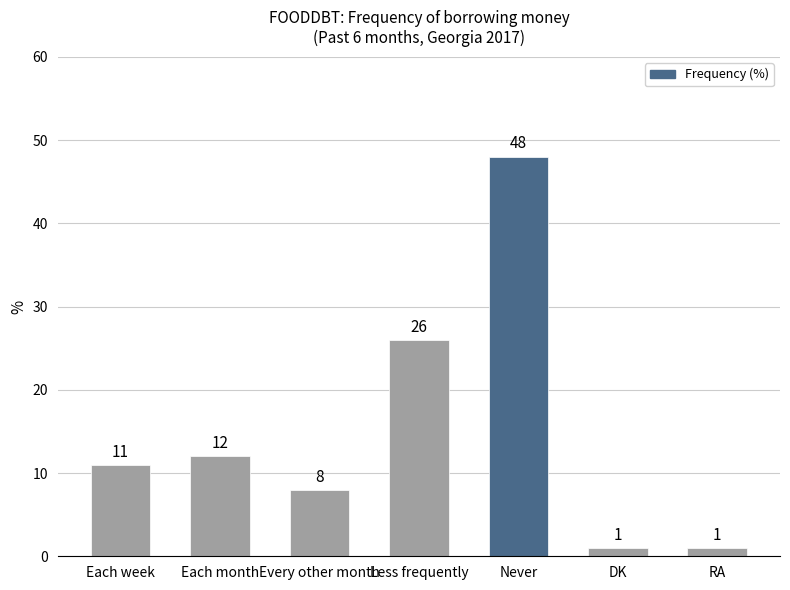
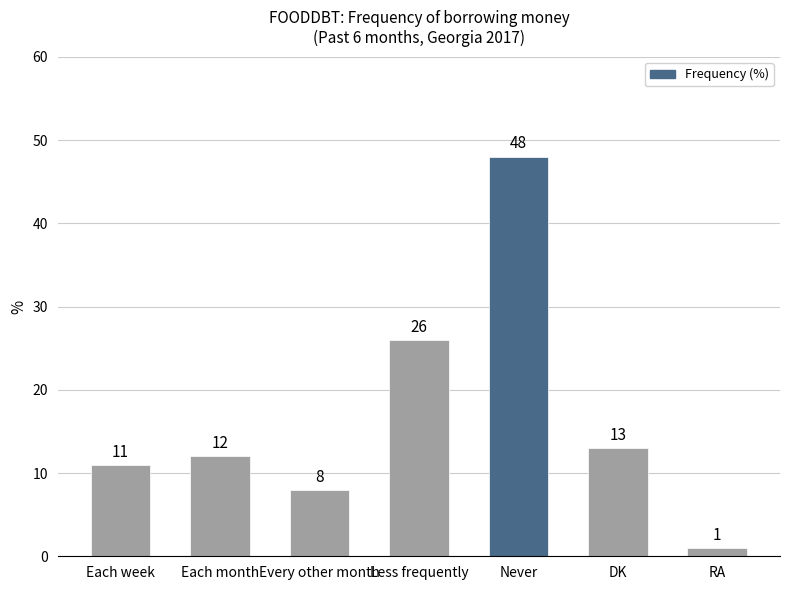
  {
    "Each week": 11,
    "Each month": 12,
    "Every other month": 8,
    "Less frequently": 26,
    "Never": 48,
-   "DK": 1,
+   "DK": 13,
    "RA": 1
  }
